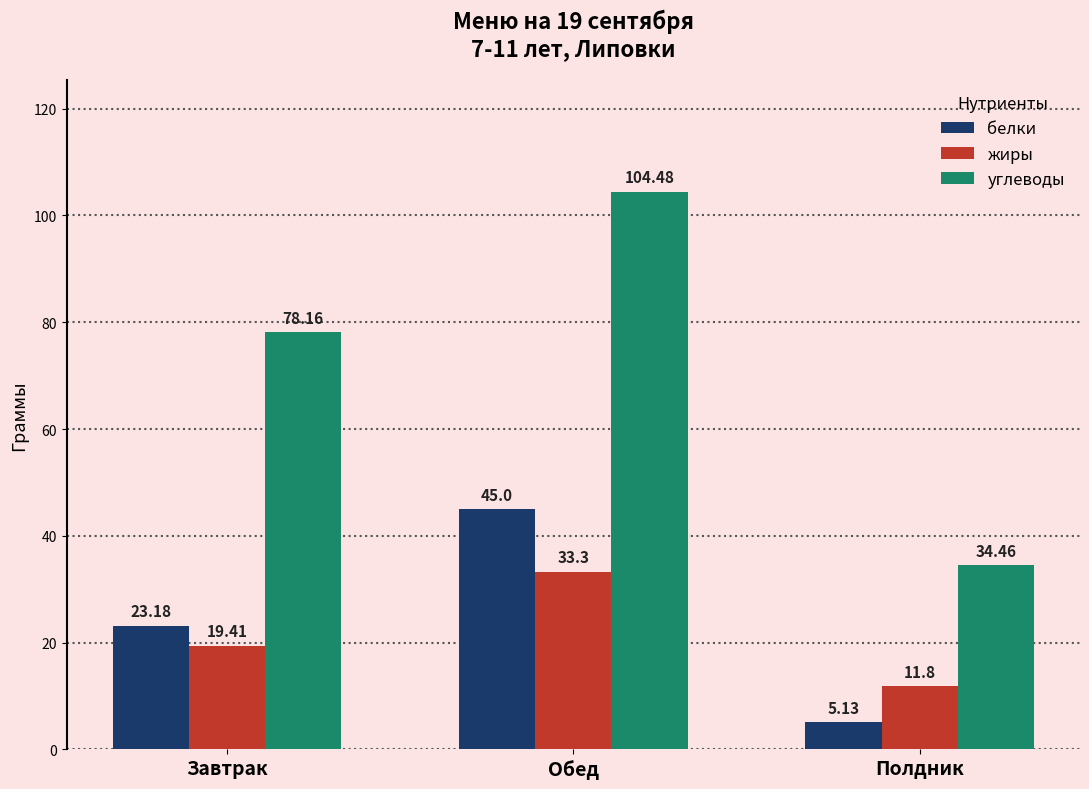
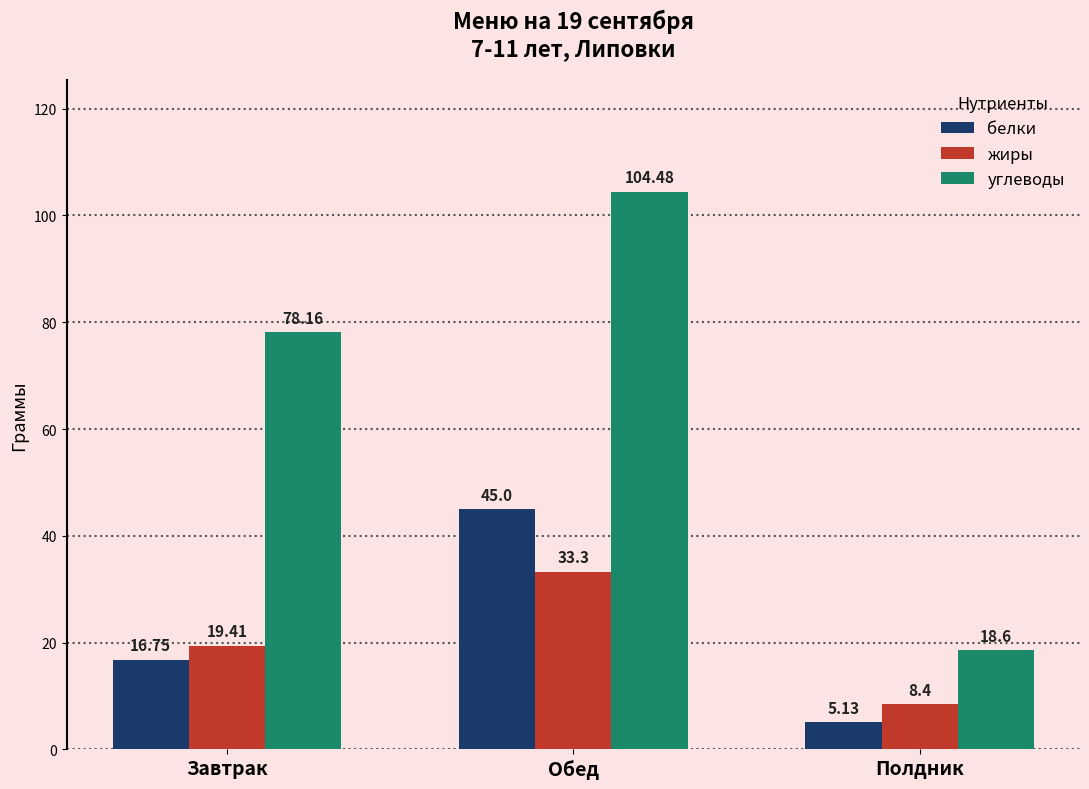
  {
    "белки": {
-     "Завтрак": 23.18,
+     "Завтрак": 16.75,
      "Обед": 45.0,
      "Полдник": 5.13
    },
    "жиры": {
      "Завтрак": 19.41,
      "Обед": 33.3,
-     "Полдник": 11.8
+     "Полдник": 8.4
    },
    "углеводы": {
      "Завтрак": 78.16,
      "Обед": 104.48,
-     "Полдник": 34.46
+     "Полдник": 18.6
    }
  }
